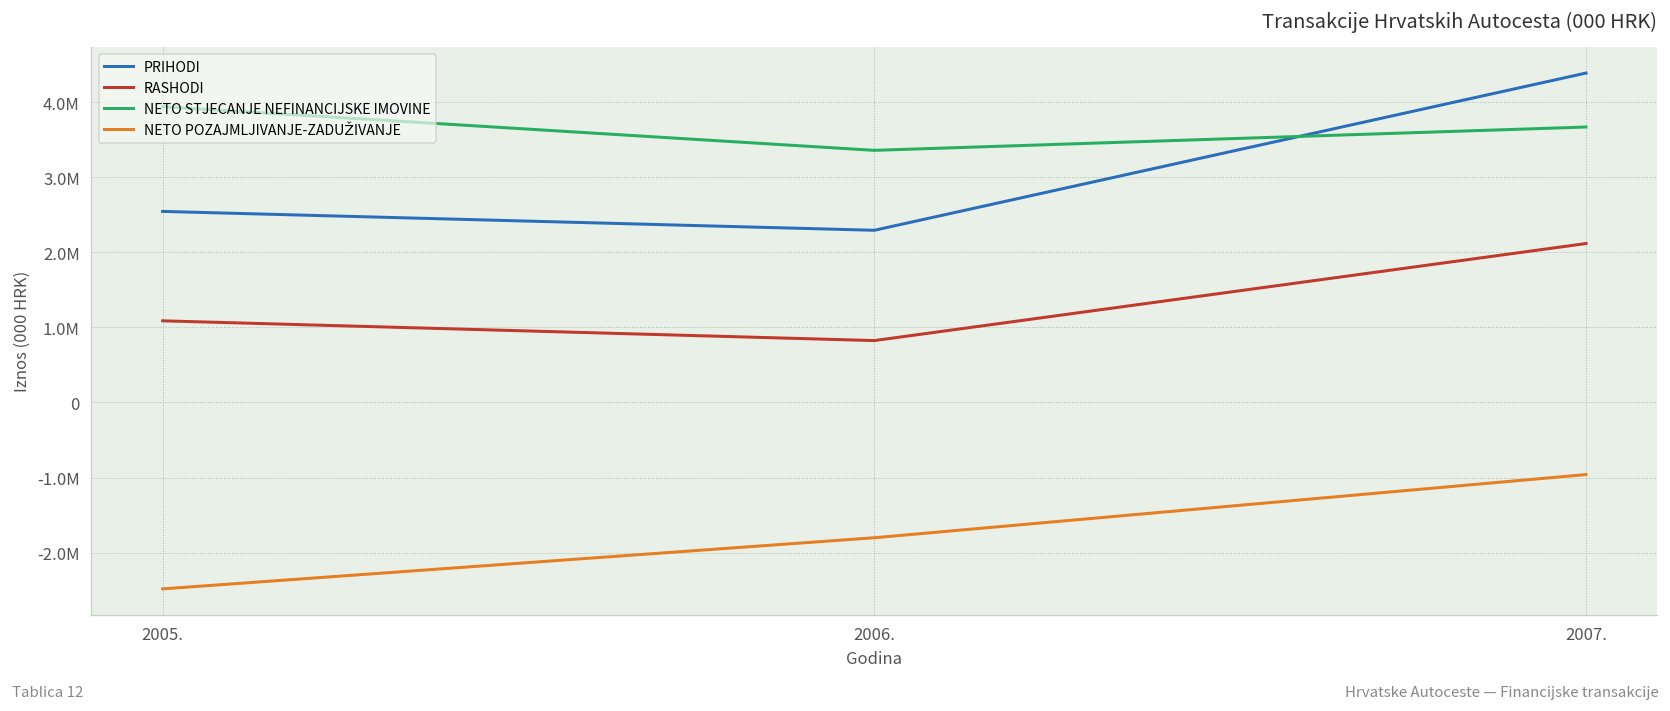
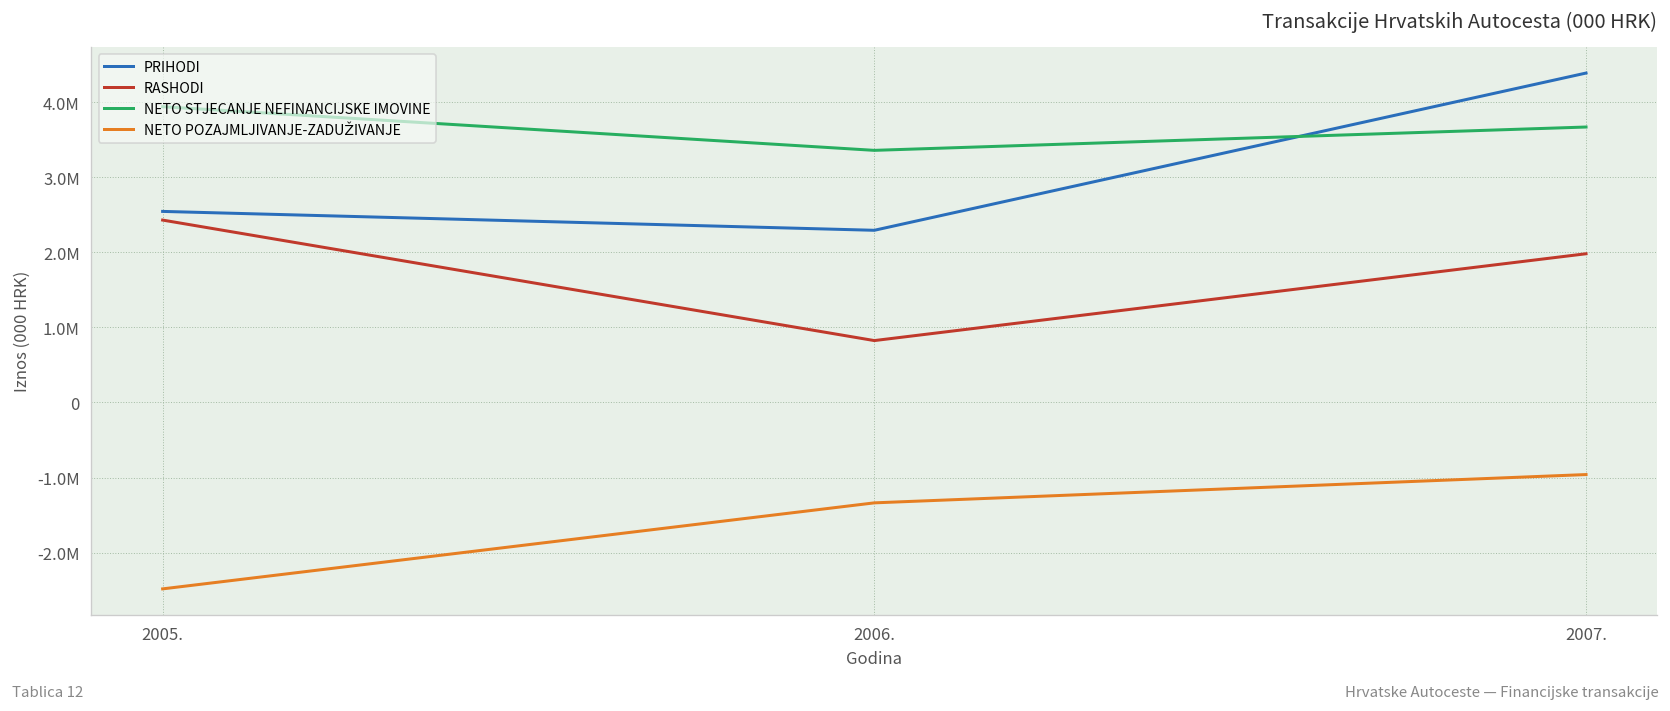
  {
    "PRIHODI": {
      "2005.": 2500000,
      "2006.": 2300000,
      "2007.": 4400000
    },
    "RASHODI": {
-     "2005.": 1100000,
+     "2005.": 2400000,
      "2006.": 800000,
-     "2007.": 2100000
+     "2007.": 2000000
    },
    "NETO STJECANJE NEFINANCIJSKE IMOVINE": {
      "2006.": 3400000,
      "2007.": 3700000
    },
    "NETO POZAJMLJIVANJE-ZADUŽIVANJE": {
      "2005.": -2500000,
-     "2006.": -1800000,
+     "2006.": -1300000,
      "2007.": -1000000
    }
  }
